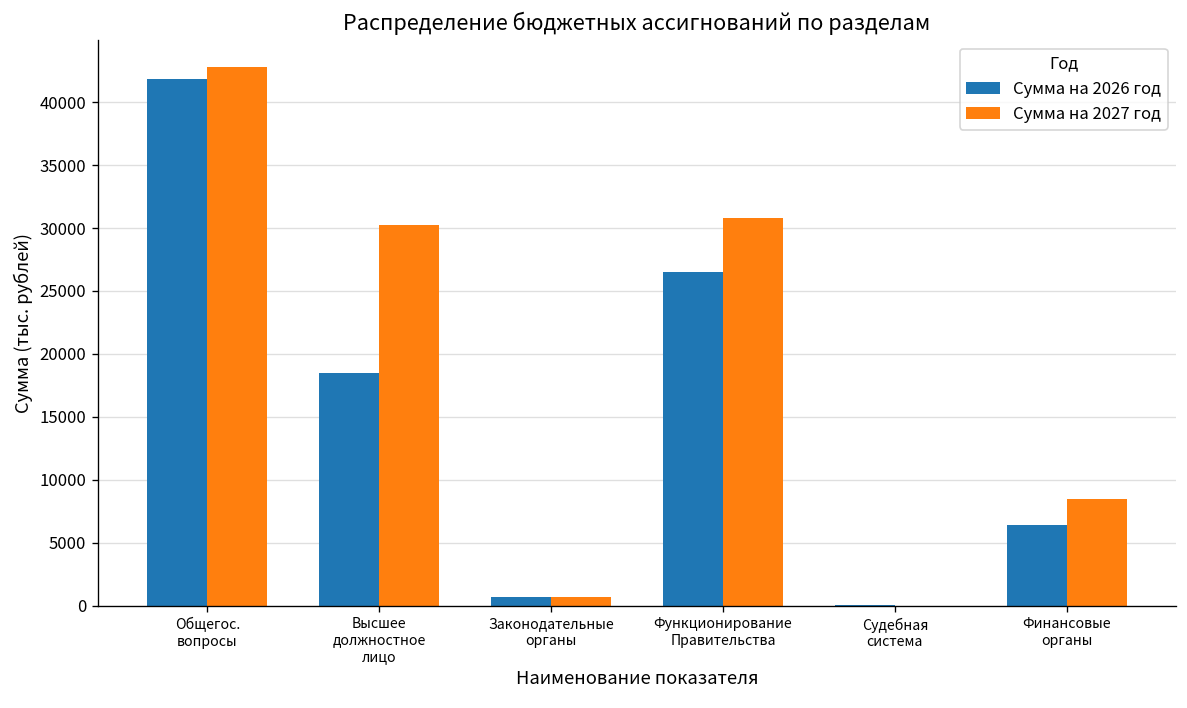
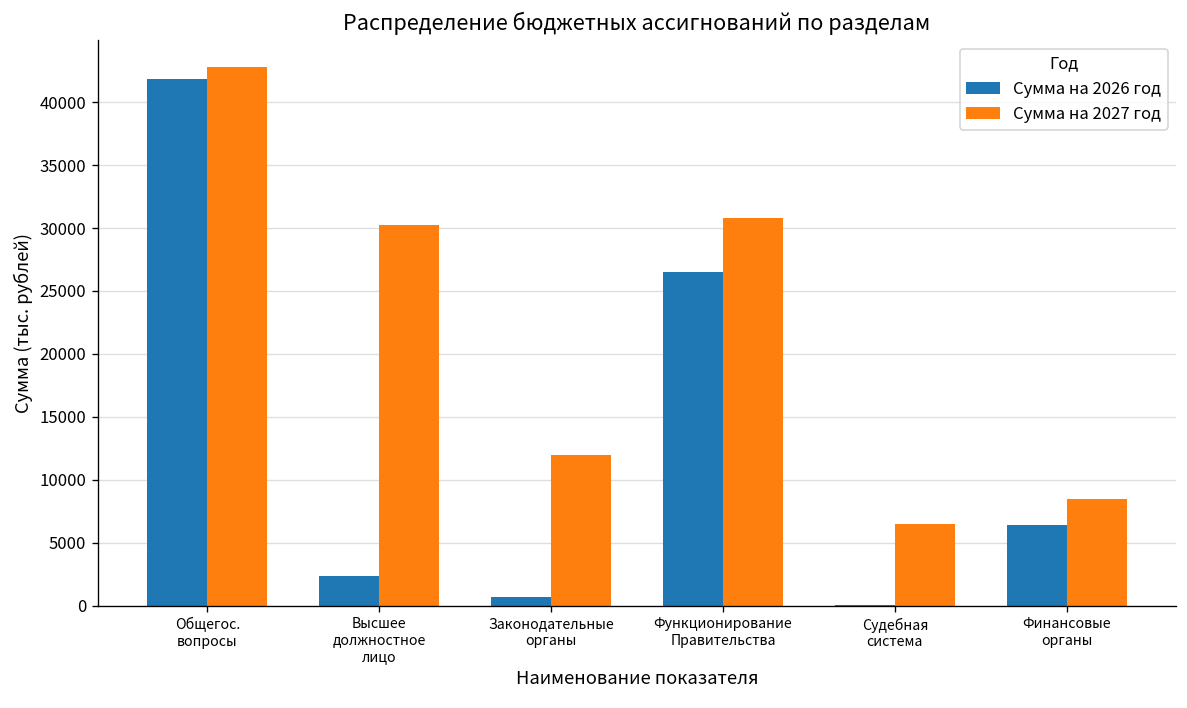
  {
    "Сумма на 2026 год": {
      "Общегос. вопросы": 41800,
-     "Высшее должностное лицо": 18500,
+     "Высшее должностное лицо": 2400,
      "Законодательные органы": 700,
      "Функционирование Правительства": 26500,
      "Финансовые органы": 6400
    },
    "Сумма на 2027 год": {
      "Общегос. вопросы": 42800,
      "Высшее должностное лицо": 30200,
-     "Законодательные органы": 700,
+     "Законодательные органы": 12000,
      "Функционирование Правительства": 30800,
-     "Судебная система": 0,
+     "Судебная система": 6500,
      "Финансовые органы": 8500
    }
  }
